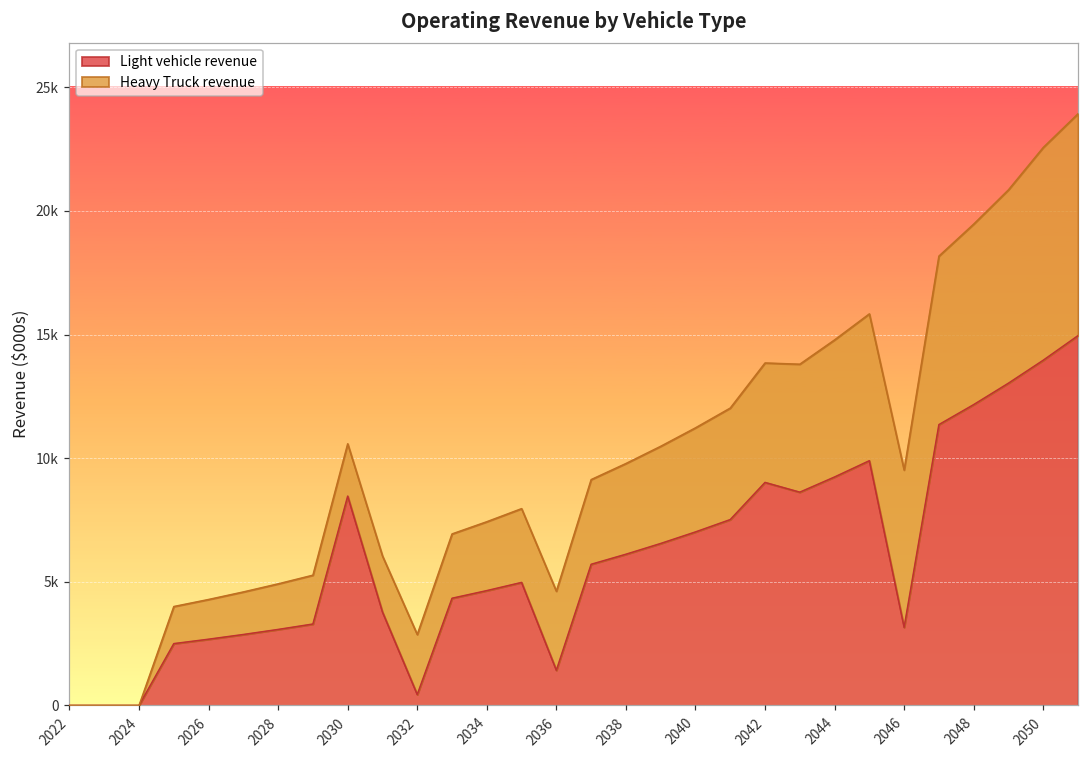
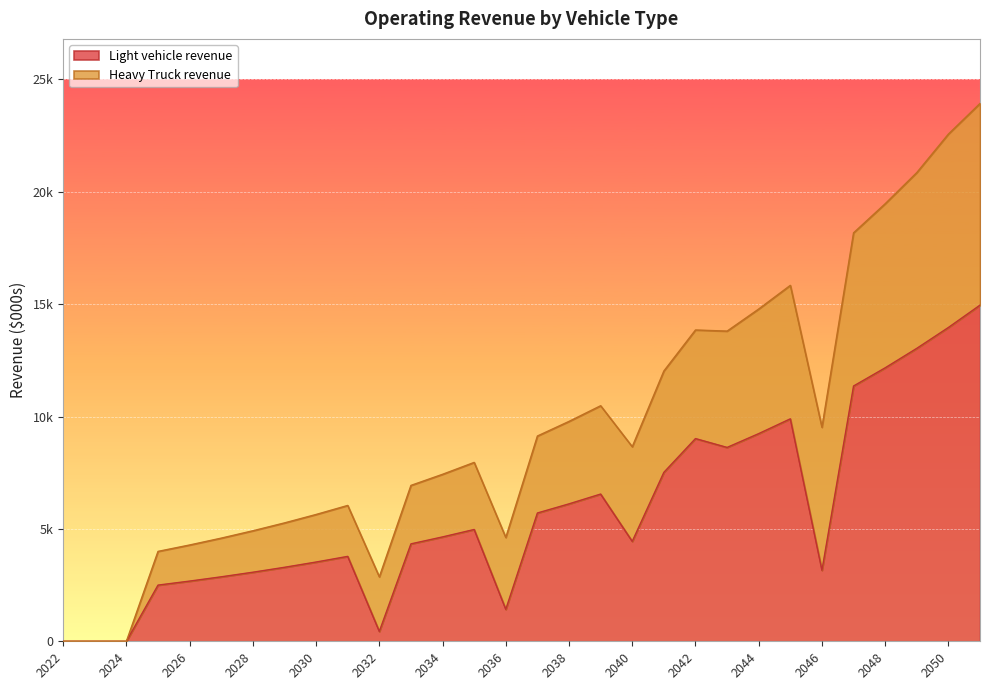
  {
    "Light vehicle revenue": {
      "2026": 2700,
      "2028": 3100,
-     "2030": 8500,
+     "2030": 3500,
      "2032": 400,
      "2034": 4600,
      "2036": 1400,
      "2038": 6100,
-     "2040": 7000,
+     "2040": 4400,
      "2042": 9000,
      "2044": 9200,
      "2046": 3200,
      "2048": 12200,
      "2050": 14000
    },
    "Heavy Truck revenue": {
      "2026": 1600,
      "2028": 1800,
      "2030": 2100,
      "2032": 2400,
      "2034": 2800,
      "2036": 3200,
      "2038": 3700,
      "2040": 4200,
      "2042": 4800,
      "2044": 5500,
      "2046": 6400,
      "2048": 7300,
      "2050": 8600
    }
  }
